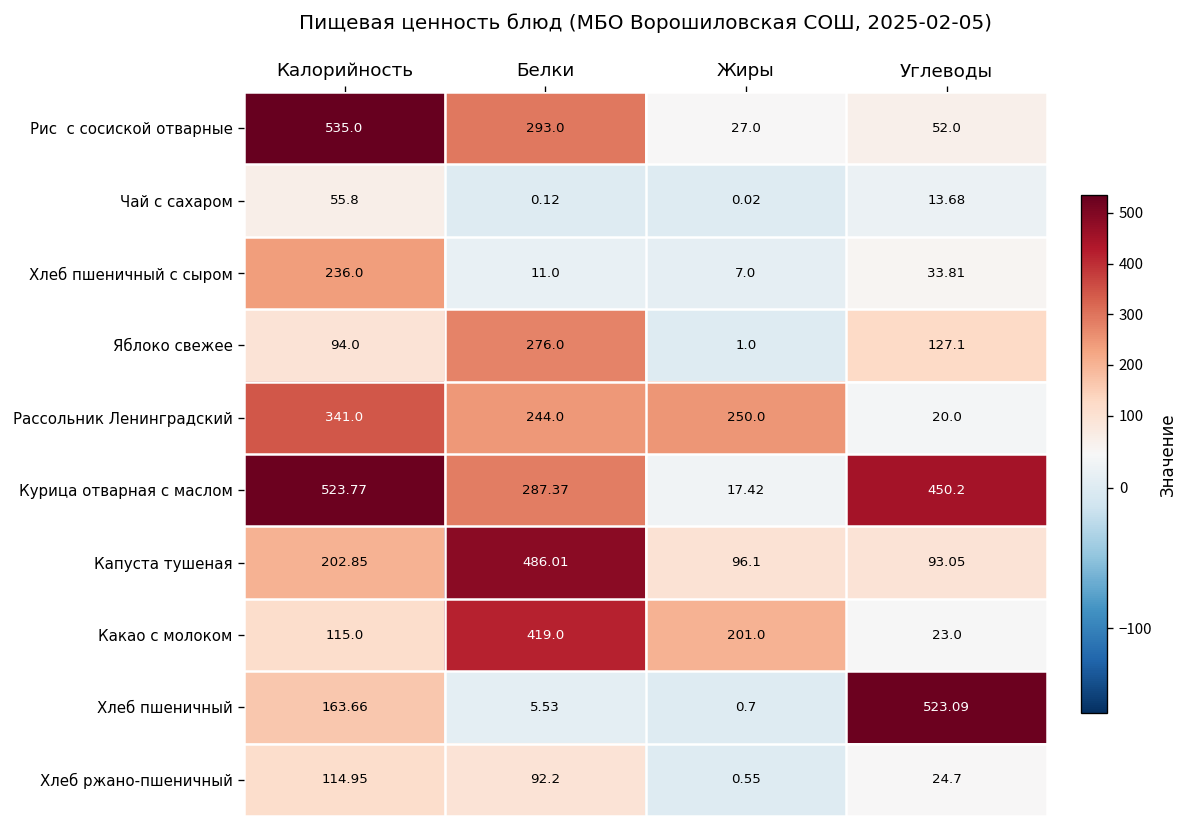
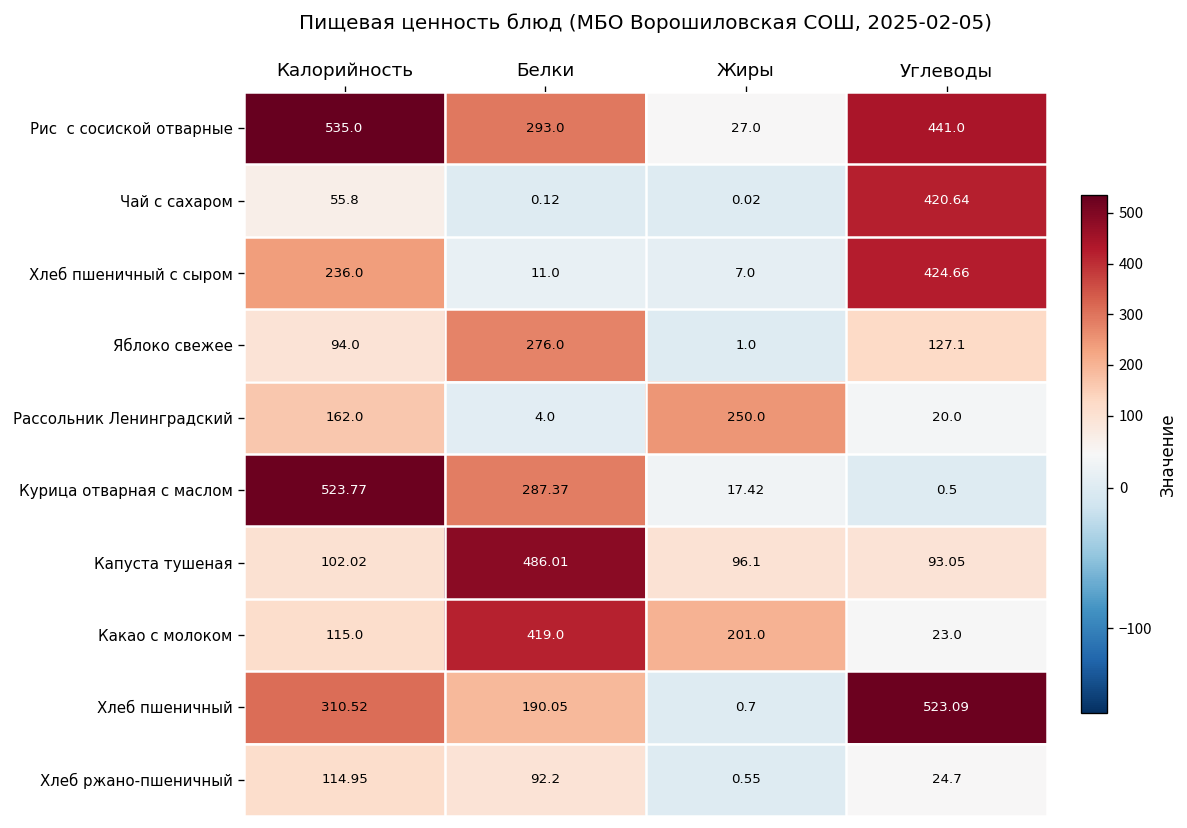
  {
    "Рис с сосиской отварные": {
      "Калорийность": 535.0,
      "Белки": 293.0,
      "Жиры": 27.0,
-     "Углеводы": 52.0
+     "Углеводы": 441.0
    },
    "Чай с сахаром": {
      "Калорийность": 55.8,
      "Белки": 0.12,
      "Жиры": 0.02,
-     "Углеводы": 13.68
+     "Углеводы": 420.64
    },
    "Хлеб пшеничный с сыром": {
      "Калорийность": 236.0,
      "Белки": 11.0,
      "Жиры": 7.0,
-     "Углеводы": 33.81
+     "Углеводы": 424.66
    },
    "Яблоко свежее": {
      "Калорийность": 94.0,
      "Белки": 276.0,
      "Жиры": 1.0,
      "Углеводы": 127.1
    },
    "Рассольник Ленинградский": {
-     "Калорийность": 341.0,
-     "Белки": 244.0,
+     "Калорийность": 162.0,
+     "Белки": 4.0,
      "Жиры": 250.0,
      "Углеводы": 20.0
    },
    "Курица отварная с маслом": {
      "Калорийность": 523.77,
      "Белки": 287.37,
      "Жиры": 17.42,
-     "Углеводы": 450.2
+     "Углеводы": 0.5
    },
    "Капуста тушеная": {
-     "Калорийность": 202.85,
+     "Калорийность": 102.02,
      "Белки": 486.01,
      "Жиры": 96.1,
      "Углеводы": 93.05
    },
    "Какао с молоком": {
      "Калорийность": 115.0,
      "Белки": 419.0,
      "Жиры": 201.0,
      "Углеводы": 23.0
    },
    "Хлеб пшеничный": {
-     "Калорийность": 163.66,
-     "Белки": 5.53,
+     "Калорийность": 310.52,
+     "Белки": 190.05,
      "Жиры": 0.7,
      "Углеводы": 523.09
    },
    "Хлеб ржано-пшеничный": {
      "Калорийность": 114.95,
      "Белки": 92.2,
      "Жиры": 0.55,
      "Углеводы": 24.7
    }
  }
